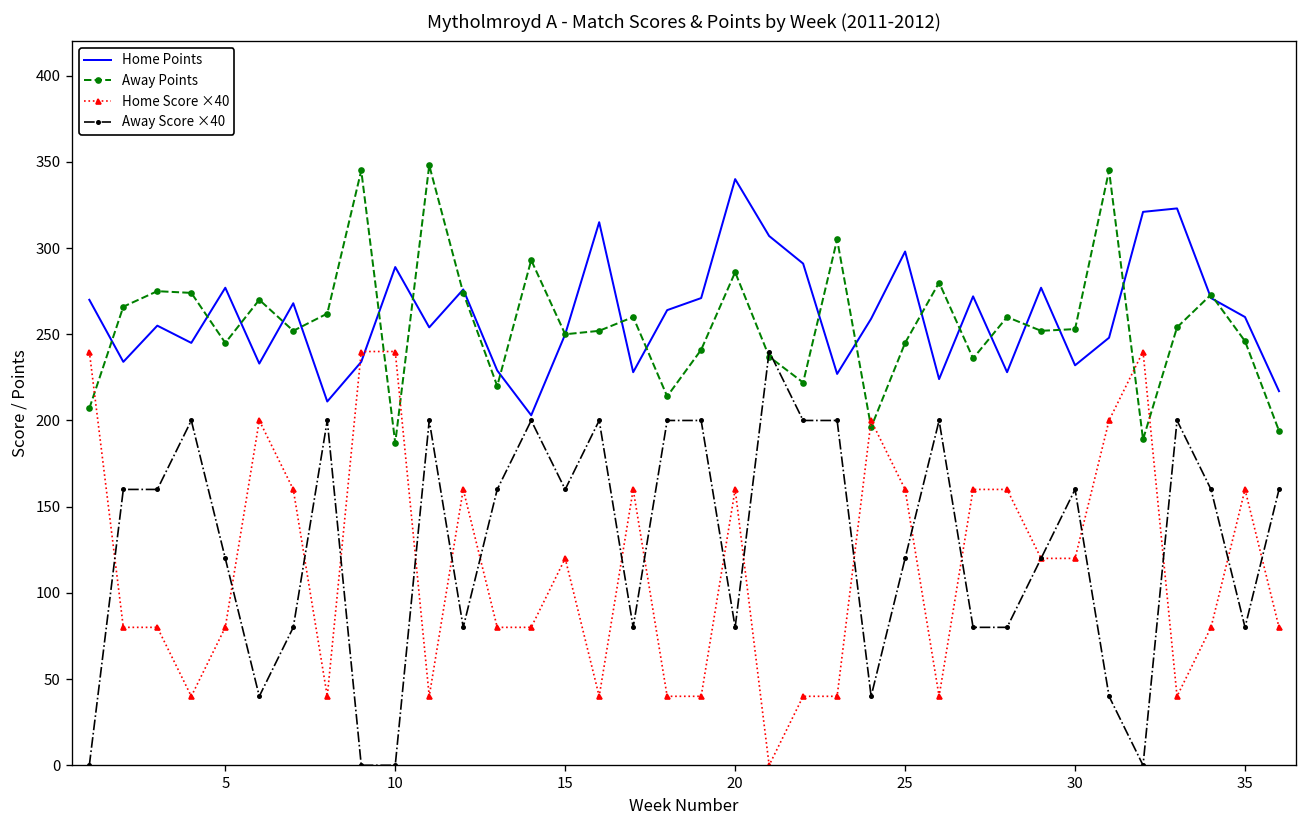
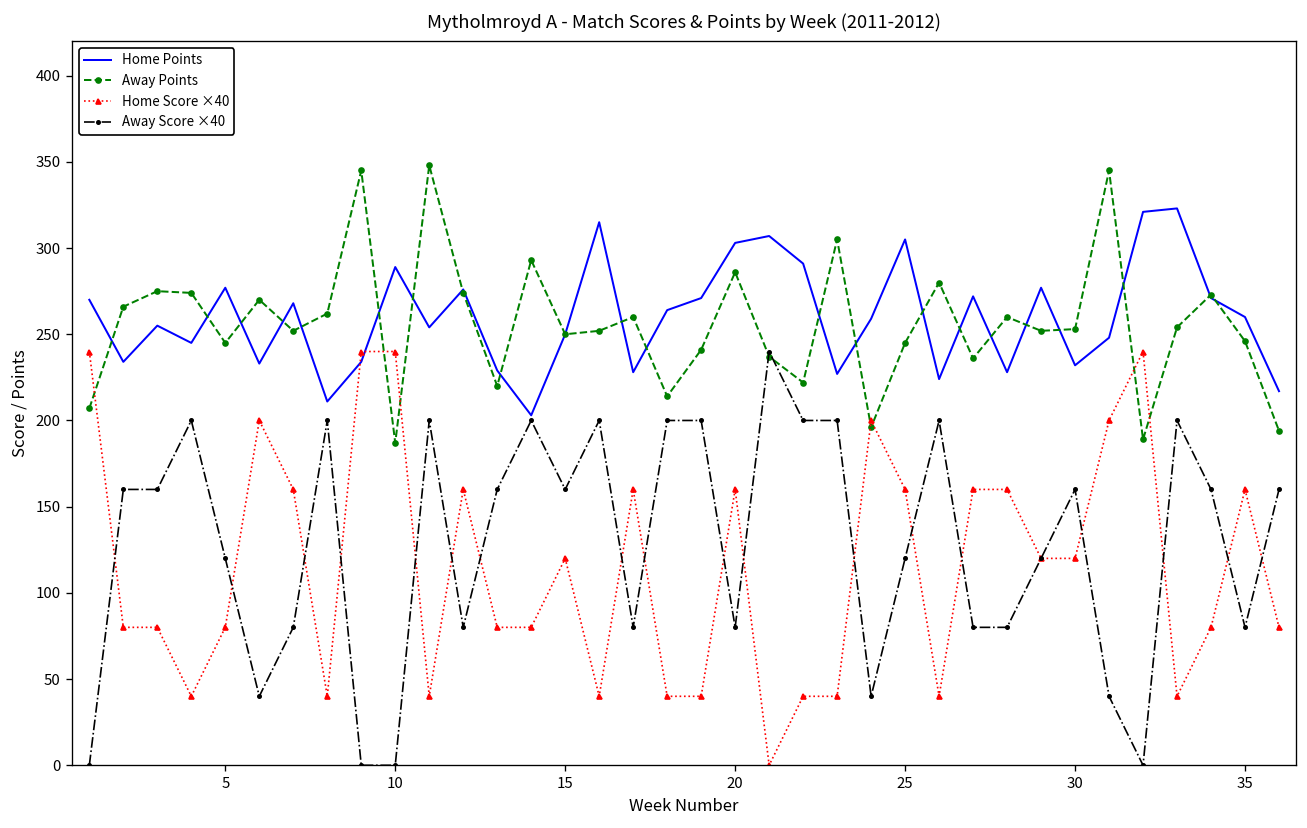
  {
    "Home Points": {
      "5": 277,
      "10": 289,
-     "20": 340,
-     "25": 298,
+     "20": 303,
+     "25": 305,
      "30": 232,
      "35": 260
    },
    "Away Points": {
      "5": 245,
      "10": 187,
      "20": 286,
      "25": 245,
      "30": 253,
      "35": 246
    },
    "Home Score ×40": {
      "5": 80,
      "10": 240,
      "15": 120,
      "20": 160,
      "25": 160,
      "30": 120,
      "35": 160
    },
    "Away Score ×40": {
      "5": 120,
      "10": 0,
      "15": 160,
      "20": 80,
      "25": 120,
      "30": 160,
      "35": 80
    }
  }
